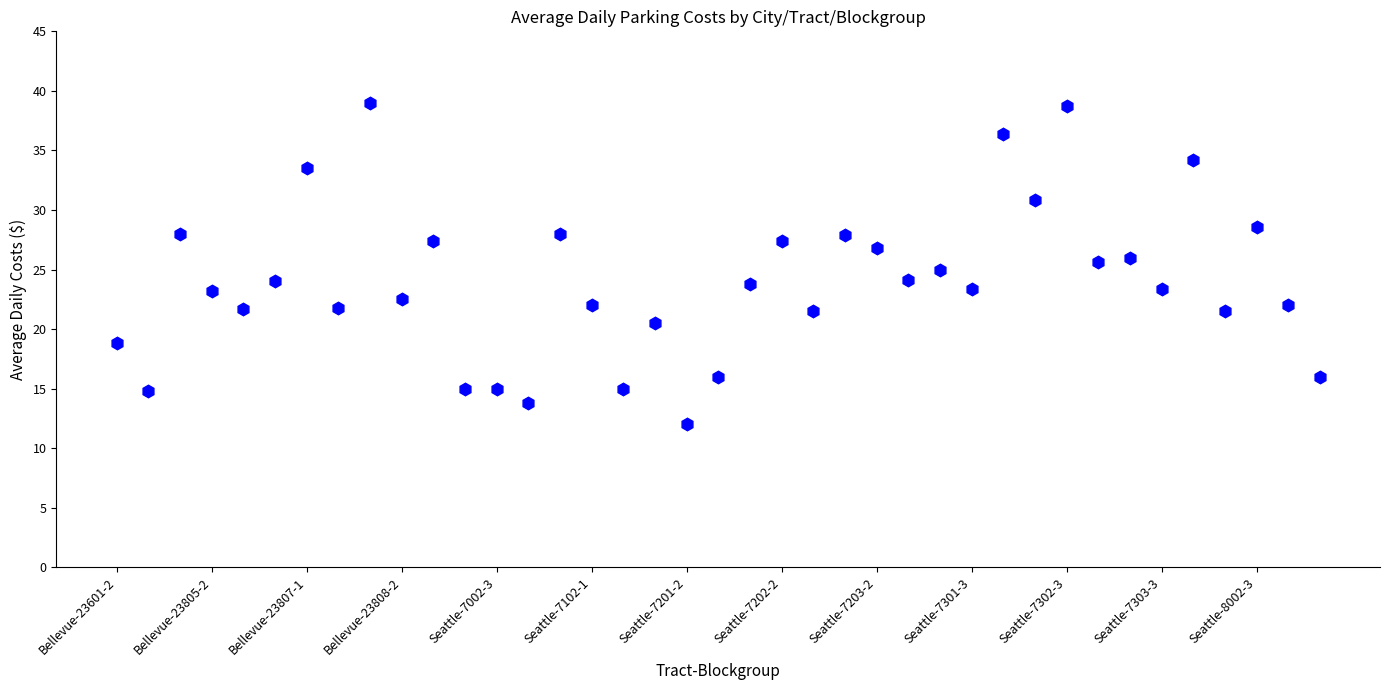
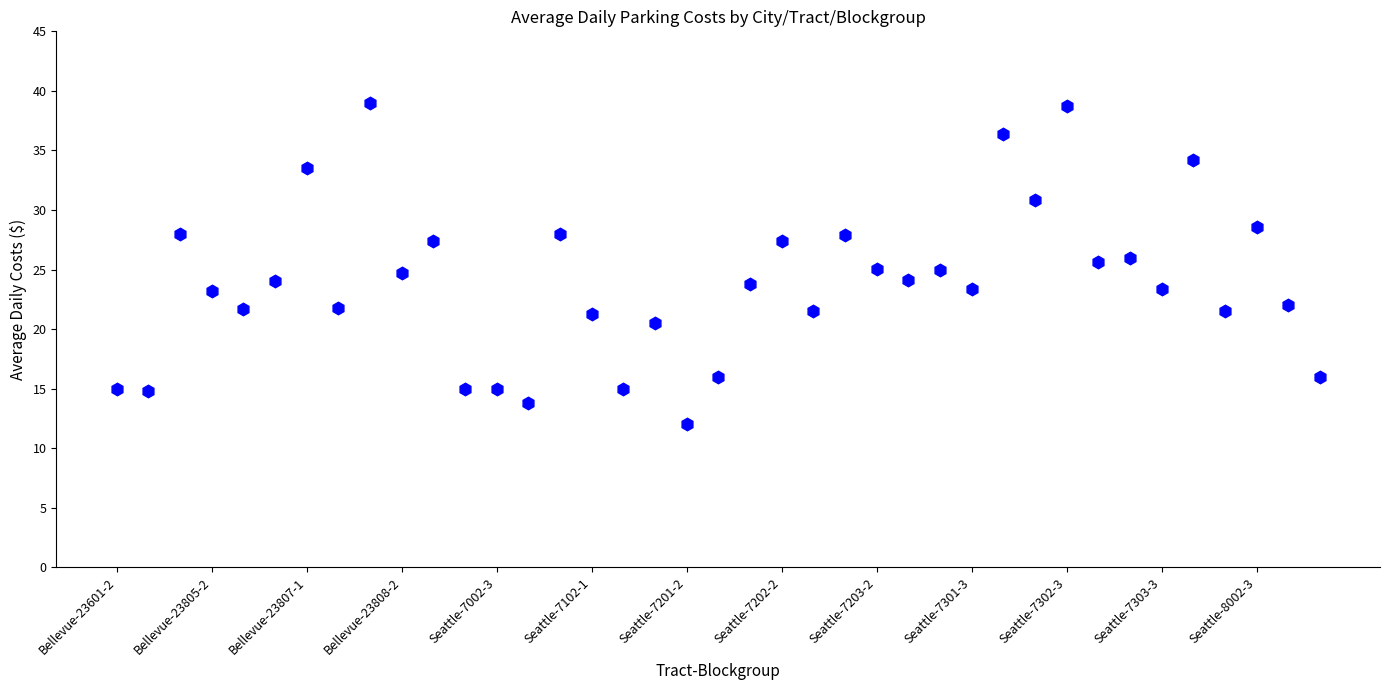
  {
-   "Bellevue-23601-2": 18.8,
+   "Bellevue-23601-2": 15.0,
    "Bellevue-23805-2": 23.2,
    "Bellevue-23807-1": 33.5,
-   "Bellevue-23808-2": 22.5,
+   "Bellevue-23808-2": 24.7,
    "Seattle-7002-3": 15.0,
-   "Seattle-7102-1": 22.0,
+   "Seattle-7102-1": 21.3,
    "Seattle-7201-2": 12.0,
    "Seattle-7202-2": 27.4,
-   "Seattle-7203-2": 26.9,
+   "Seattle-7203-2": 25.1,
    "Seattle-7301-3": 23.4,
    "Seattle-7302-3": 38.7,
    "Seattle-7303-3": 23.3,
    "Seattle-8002-3": 28.6
  }
